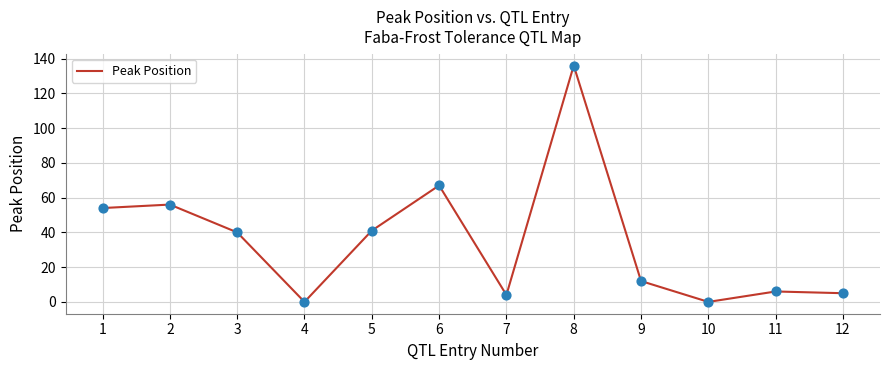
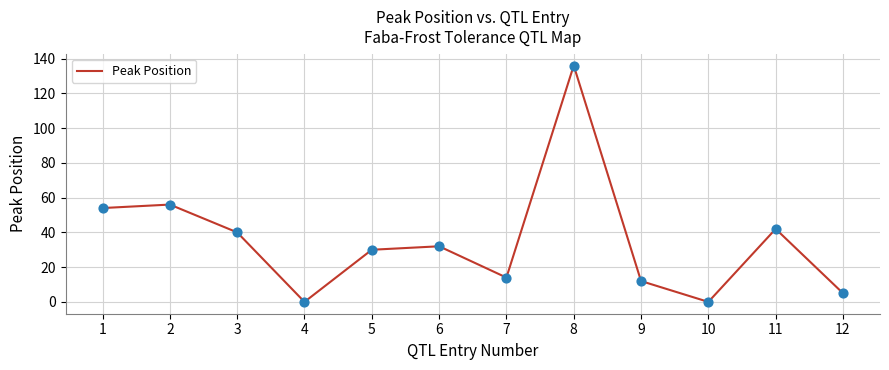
  {
    "1": 54,
    "2": 56,
    "3": 40,
    "4": 0,
-   "5": 41,
-   "6": 67,
-   "7": 4,
+   "5": 30,
+   "6": 32,
+   "7": 14,
    "8": 136,
    "9": 12,
    "10": 0,
-   "11": 6,
+   "11": 42,
    "12": 5
  }
